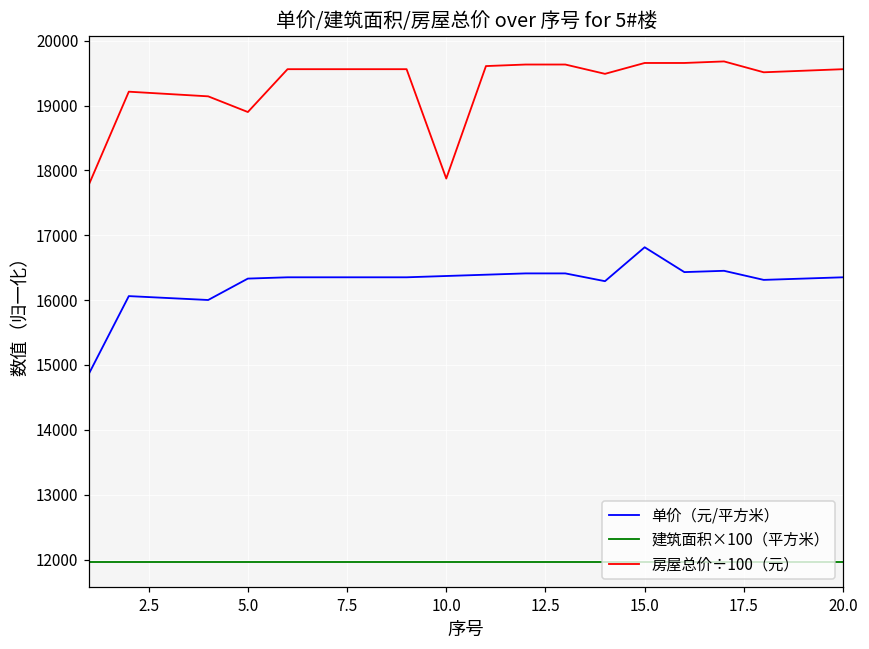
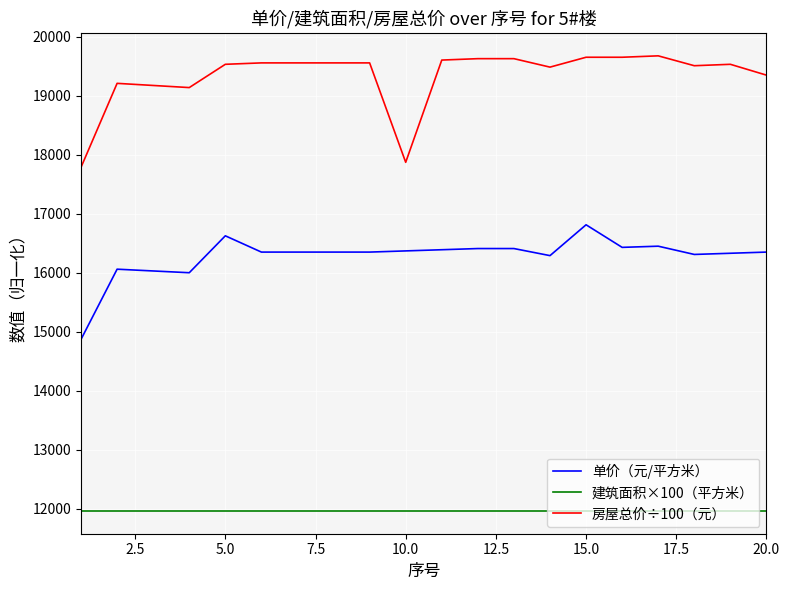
  {
    "单价（元/平方米）": {
-     "5.0": 16300,
+     "5.0": 16600,
      "10.0": 16400,
      "15.0": 16800,
      "20.0": 16400
    },
    "建筑面积×100（平方米）": {
      "5.0": 12000,
      "10.0": 12000,
      "20.0": 12000
    },
    "房屋总价÷100（元）": {
-     "5.0": 18900,
+     "5.0": 19500,
      "10.0": 17900,
      "15.0": 19700,
-     "20.0": 19600
+     "20.0": 19400
    }
  }
